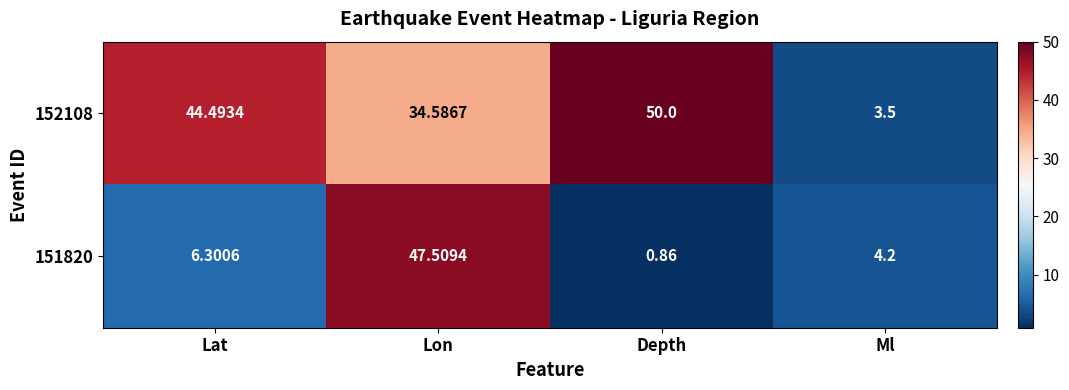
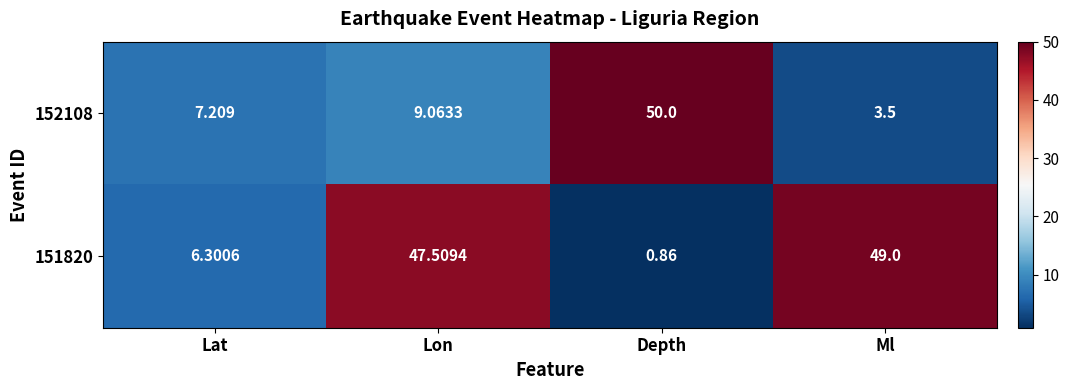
  {
    "152108": {
-     "Lat": 44.4934,
-     "Lon": 34.5867,
+     "Lat": 7.209,
+     "Lon": 9.0633,
      "Depth": 50.0,
      "Ml": 3.5
    },
    "151820": {
      "Lat": 6.3006,
      "Lon": 47.5094,
      "Depth": 0.86,
-     "Ml": 4.2
+     "Ml": 49.0
    }
  }
